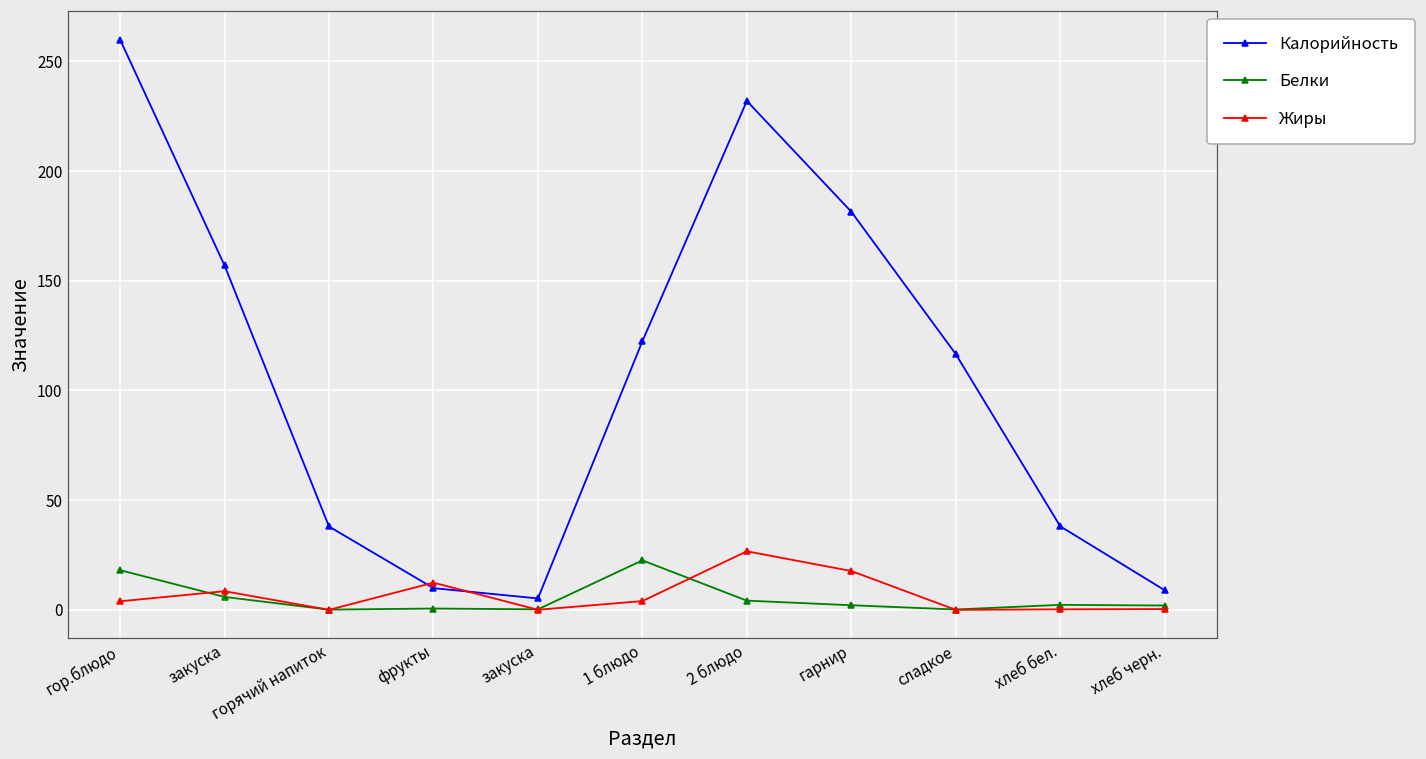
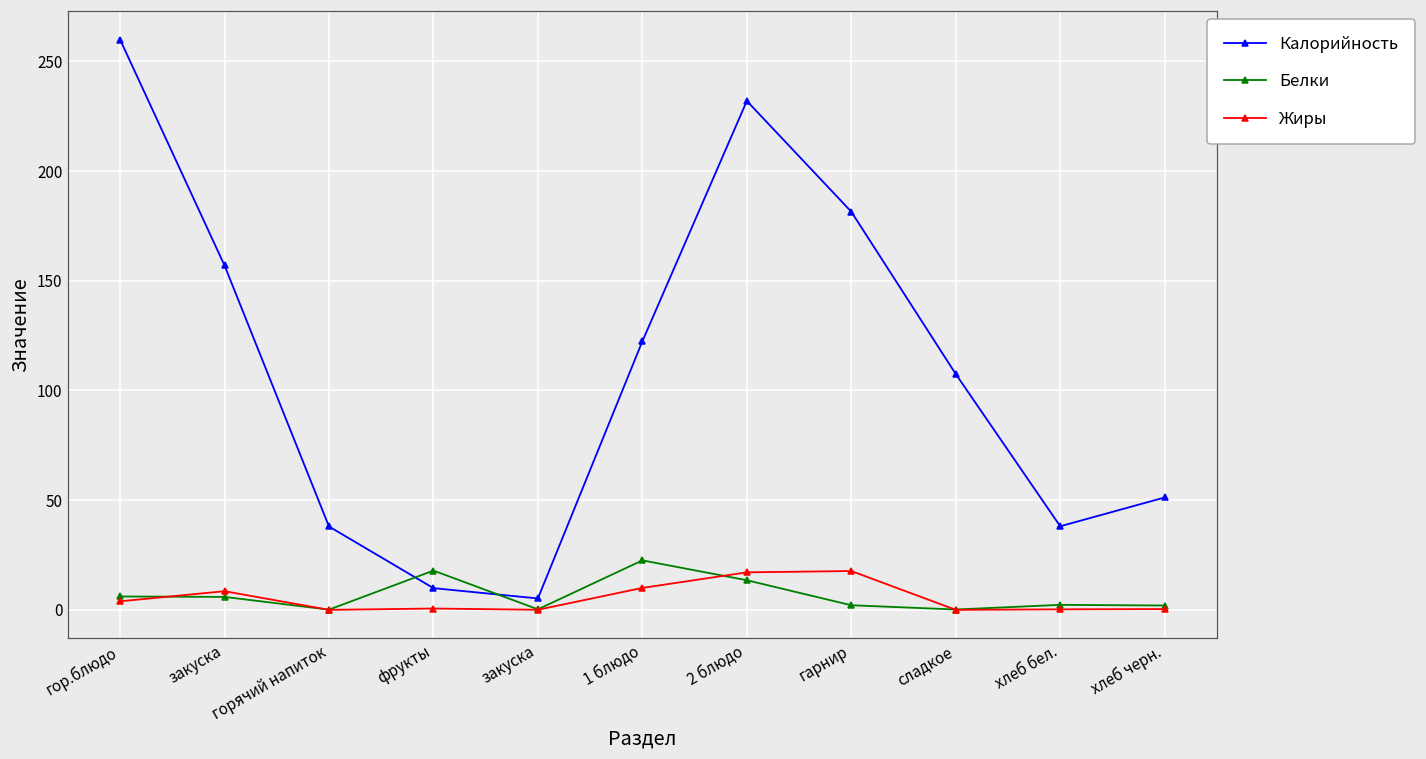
  {
    "Калорийность": {
      "гор.блюдо": 260,
      "горячий напиток": 38,
      "фрукты": 10,
      "1 блюдо": 122,
      "2 блюдо": 232,
      "гарнир": 182,
-     "сладкое": 117,
+     "сладкое": 108,
      "хлеб бел.": 38,
-     "хлеб черн.": 9
+     "хлеб черн.": 51
    },
    "Белки": {
-     "гор.блюдо": 18,
-     "фрукты": 1,
+     "гор.блюдо": 6,
+     "фрукты": 18,
      "1 блюдо": 23,
-     "2 блюдо": 4,
+     "2 блюдо": 14,
      "гарнир": 2,
      "хлеб бел.": 2,
      "хлеб черн.": 2
    },
    "Жиры": {
      "гор.блюдо": 4,
-     "фрукты": 12,
-     "1 блюдо": 4,
-     "2 блюдо": 27,
+     "фрукты": 1,
+     "1 блюдо": 10,
+     "2 блюдо": 17,
      "гарнир": 18,
      "хлеб бел.": 0,
      "хлеб черн.": 0
    }
  }
